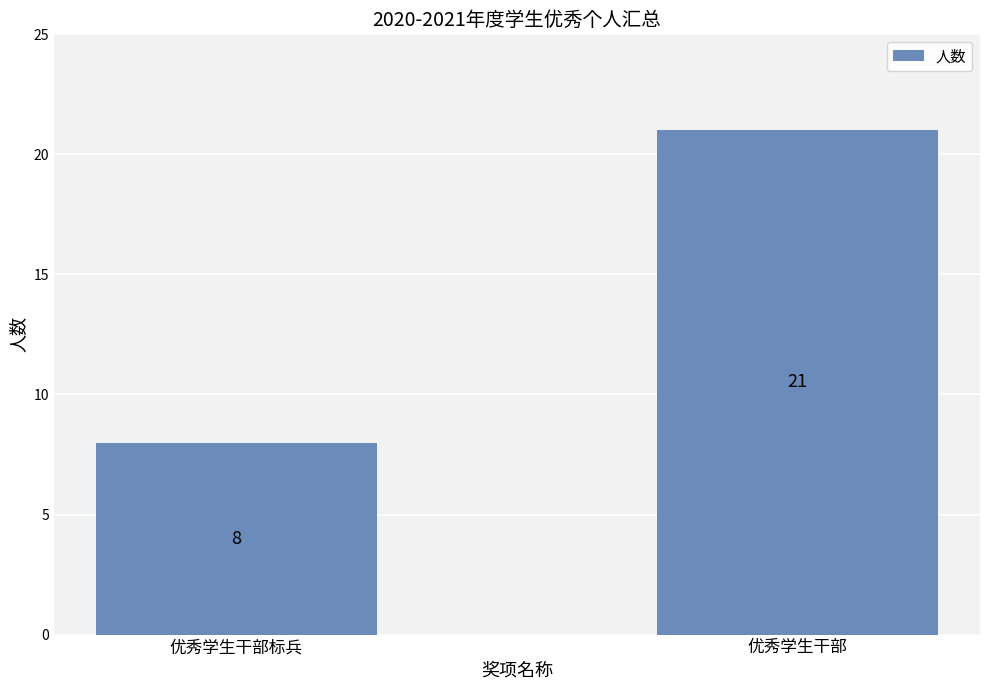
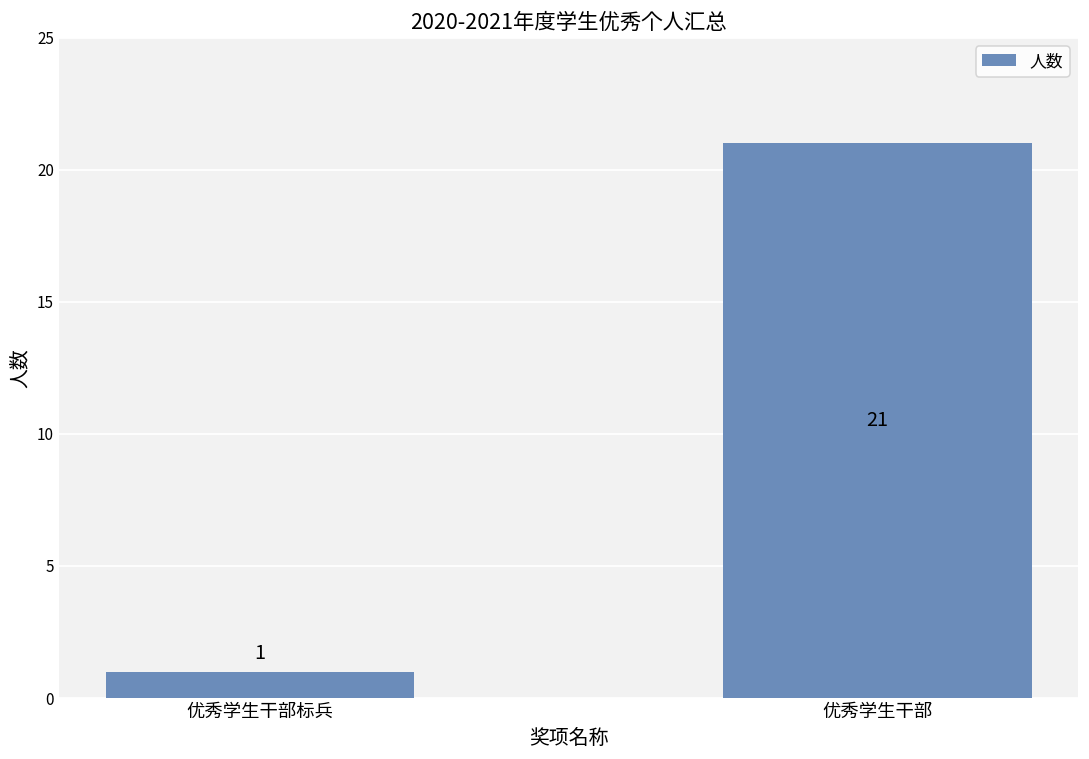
  {
-   "优秀学生干部标兵": 8,
+   "优秀学生干部标兵": 1,
    "优秀学生干部": 21
  }
